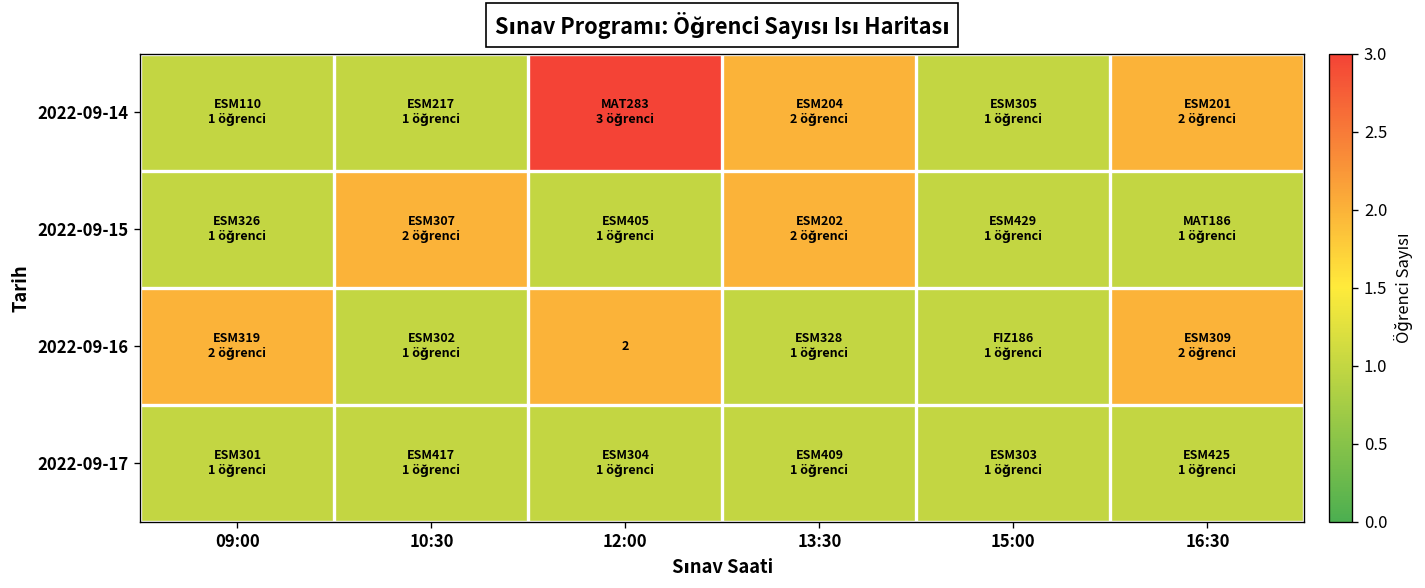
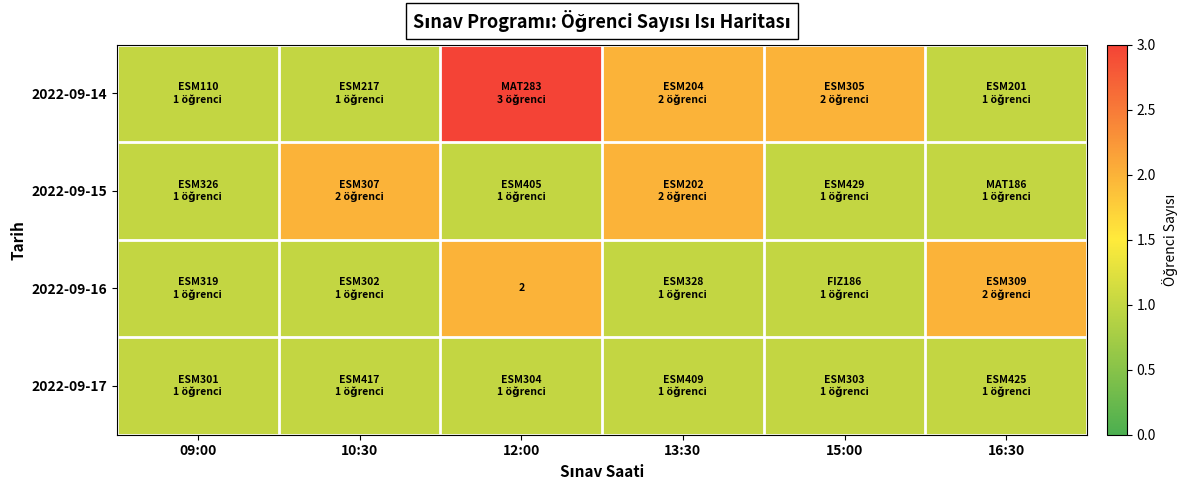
  {
    "2022-09-14": {
      "09:00": 1,
      "10:30": 1,
      "12:00": 3,
      "13:30": 2,
-     "15:00": 1,
-     "16:30": 2
+     "15:00": 2,
+     "16:30": 1
    },
    "2022-09-15": {
      "09:00": 1,
      "10:30": 2,
      "12:00": 1,
      "13:30": 2,
      "15:00": 1,
      "16:30": 1
    },
    "2022-09-16": {
-     "09:00": 2,
+     "09:00": 1,
      "10:30": 1,
      "12:00": 2,
      "13:30": 1,
      "15:00": 1,
      "16:30": 2
    },
    "2022-09-17": {
      "09:00": 1,
      "10:30": 1,
      "12:00": 1,
      "13:30": 1,
      "15:00": 1,
      "16:30": 1
    }
  }
